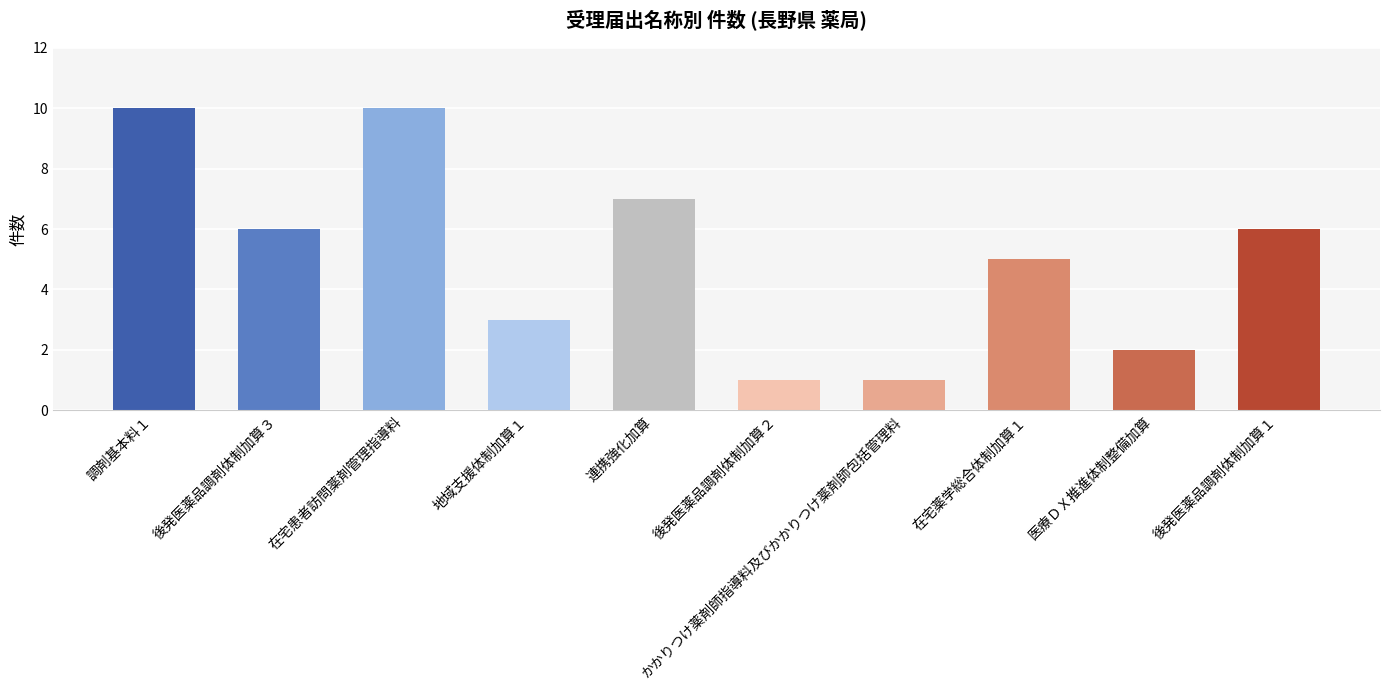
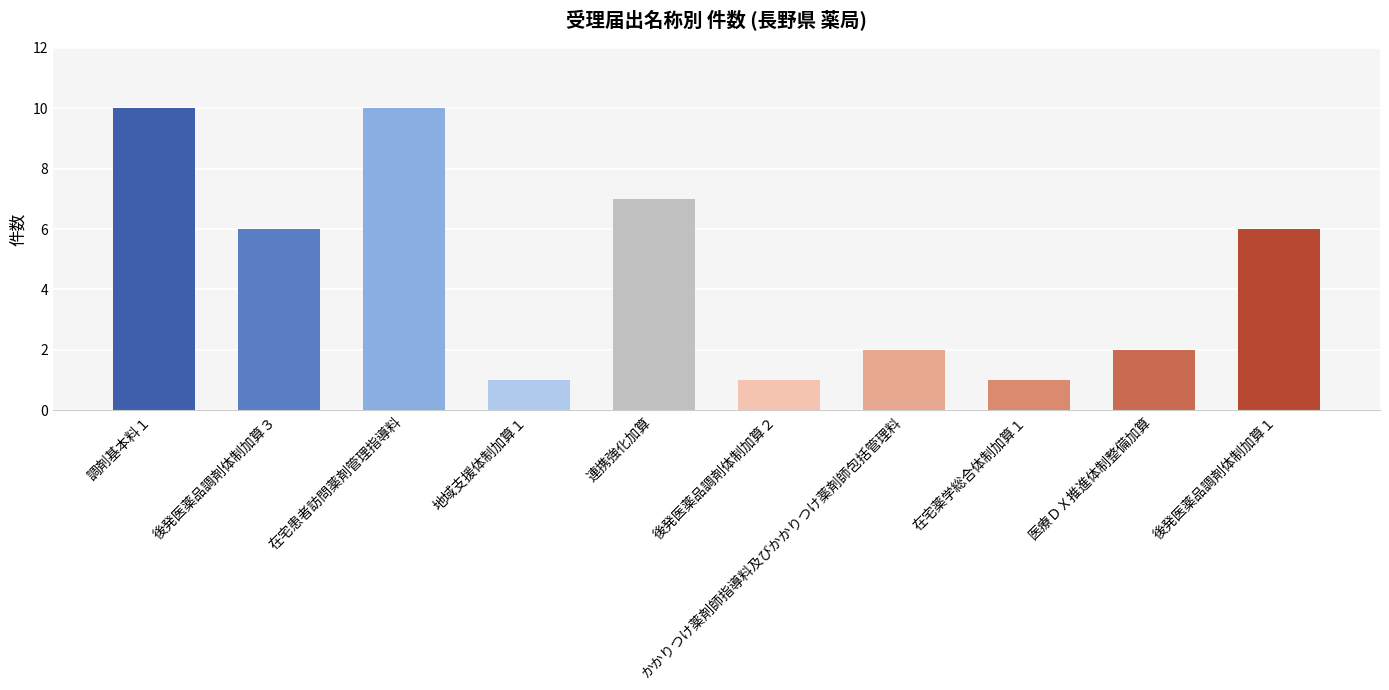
  {
    "調剤基本料１": 10,
    "後発医薬品調剤体制加算３": 6,
    "在宅患者訪問薬剤管理指導料": 10,
-   "地域支援体制加算１": 3,
+   "地域支援体制加算１": 1,
    "連携強化加算": 7,
    "後発医薬品調剤体制加算２": 1,
-   "かかりつけ薬剤師指導料及びかかりつけ薬剤師包括管理料": 1,
-   "在宅薬学総合体制加算１": 5,
+   "かかりつけ薬剤師指導料及びかかりつけ薬剤師包括管理料": 2,
+   "在宅薬学総合体制加算１": 1,
    "医療ＤＸ推進体制整備加算": 2,
    "後発医薬品調剤体制加算１": 6
  }
